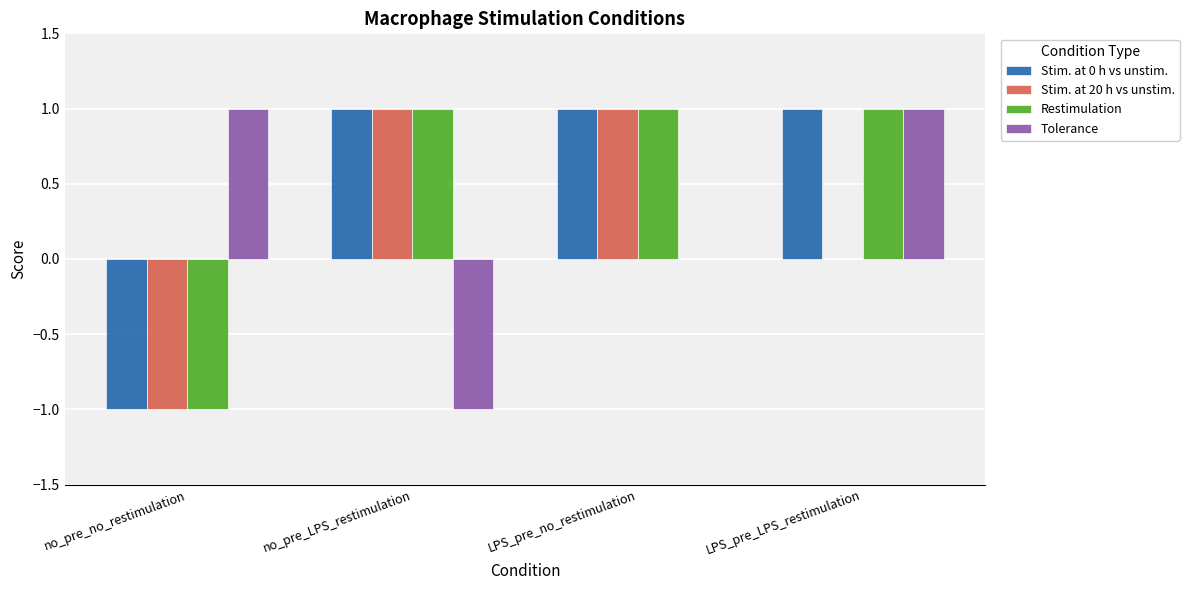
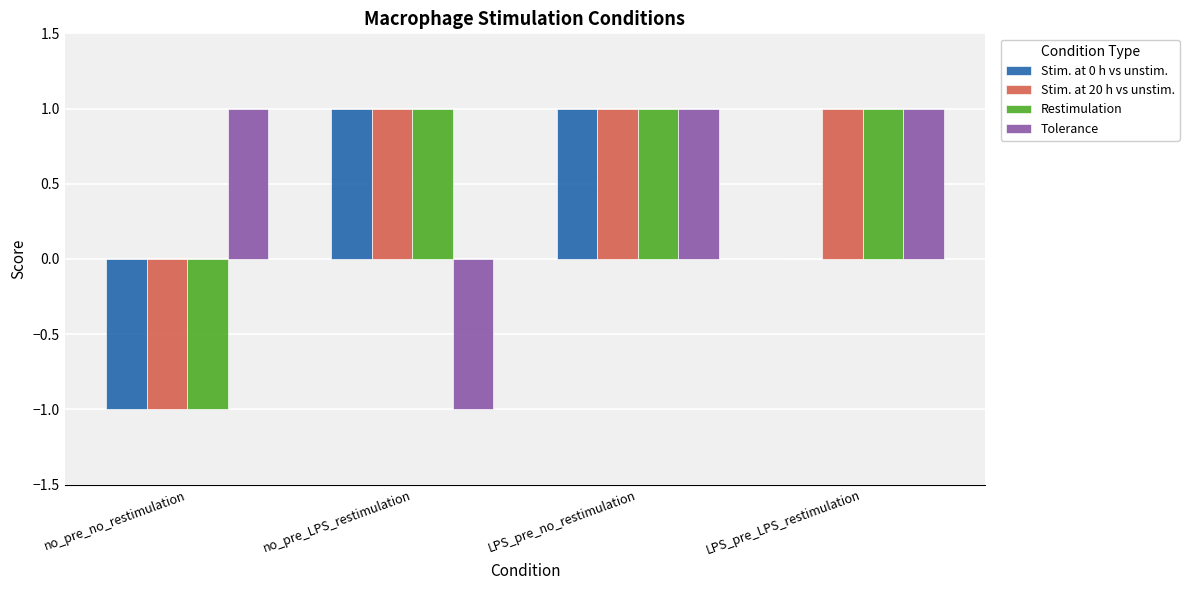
  {
    "Stim. at 0 h vs unstim.": {
      "no_pre_no_restimulation": -1,
      "no_pre_LPS_restimulation": 1,
      "LPS_pre_no_restimulation": 1,
-     "LPS_pre_LPS_restimulation": 1
+     "LPS_pre_LPS_restimulation": 0
    },
    "Stim. at 20 h vs unstim.": {
      "no_pre_no_restimulation": -1,
      "no_pre_LPS_restimulation": 1,
      "LPS_pre_no_restimulation": 1,
-     "LPS_pre_LPS_restimulation": 0
+     "LPS_pre_LPS_restimulation": 1
    },
    "Restimulation": {
      "no_pre_no_restimulation": -1,
      "no_pre_LPS_restimulation": 1,
      "LPS_pre_no_restimulation": 1,
      "LPS_pre_LPS_restimulation": 1
    },
    "Tolerance": {
      "no_pre_no_restimulation": 1,
      "no_pre_LPS_restimulation": -1,
-     "LPS_pre_no_restimulation": 0,
+     "LPS_pre_no_restimulation": 1,
      "LPS_pre_LPS_restimulation": 1
    }
  }
